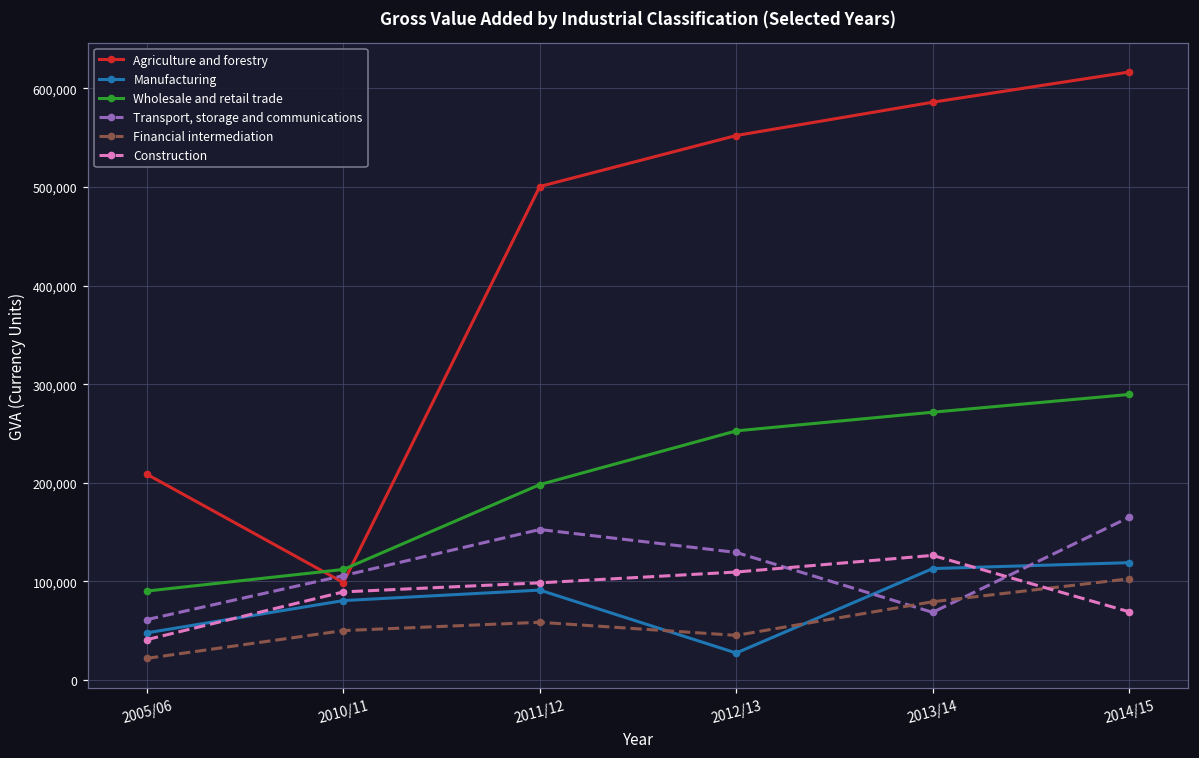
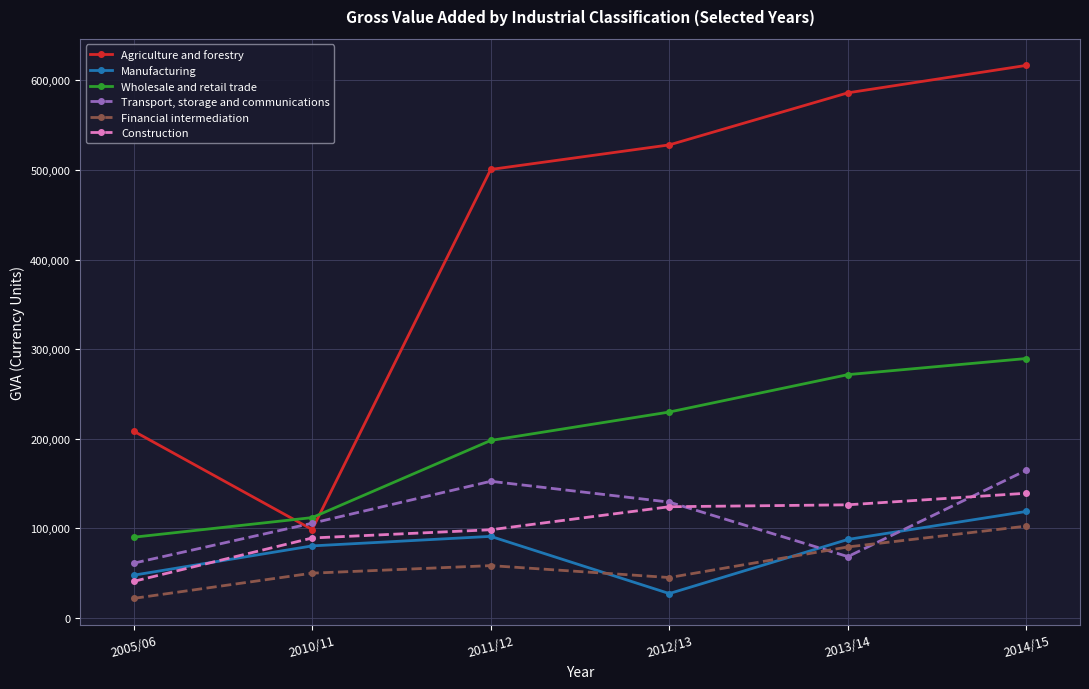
  {
    "Agriculture and forestry": {
      "2005/06": "210,000",
      "2010/11": "100,000",
      "2011/12": "500,000",
-     "2012/13": "550,000",
+     "2012/13": "530,000",
      "2013/14": "590,000",
      "2014/15": "620,000"
    },
    "Manufacturing": {
      "2005/06": "50,000",
      "2010/11": "80,000",
      "2011/12": "90,000",
      "2012/13": "30,000",
-     "2013/14": "110,000",
+     "2013/14": "90,000",
      "2014/15": "120,000"
    },
    "Wholesale and retail trade": {
      "2005/06": "90,000",
      "2010/11": "110,000",
      "2011/12": "200,000",
-     "2012/13": "250,000",
+     "2012/13": "230,000",
      "2013/14": "270,000",
      "2014/15": "290,000"
    },
    "Transport, storage and communications": {
      "2005/06": "60,000",
      "2010/11": "110,000",
      "2011/12": "150,000",
      "2012/13": "130,000",
      "2013/14": "70,000",
      "2014/15": "160,000"
    },
    "Financial intermediation": {
      "2005/06": "20,000",
      "2010/11": "50,000",
      "2011/12": "60,000",
      "2012/13": "50,000",
      "2013/14": "80,000",
      "2014/15": "100,000"
    },
    "Construction": {
      "2005/06": "40,000",
      "2010/11": "90,000",
      "2011/12": "100,000",
-     "2012/13": "110,000",
+     "2012/13": "120,000",
      "2013/14": "130,000",
-     "2014/15": "70,000"
+     "2014/15": "140,000"
    }
  }
